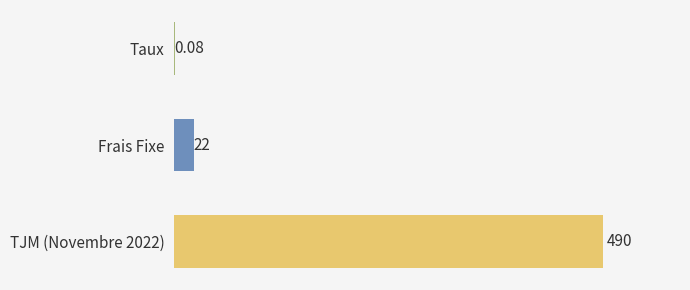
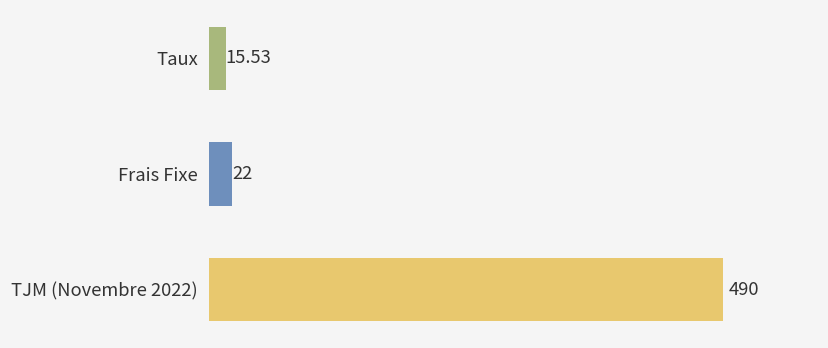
  {
-   "Taux": 0.08,
+   "Taux": 15.53,
    "Frais Fixe": 22,
    "TJM (Novembre 2022)": 490
  }
